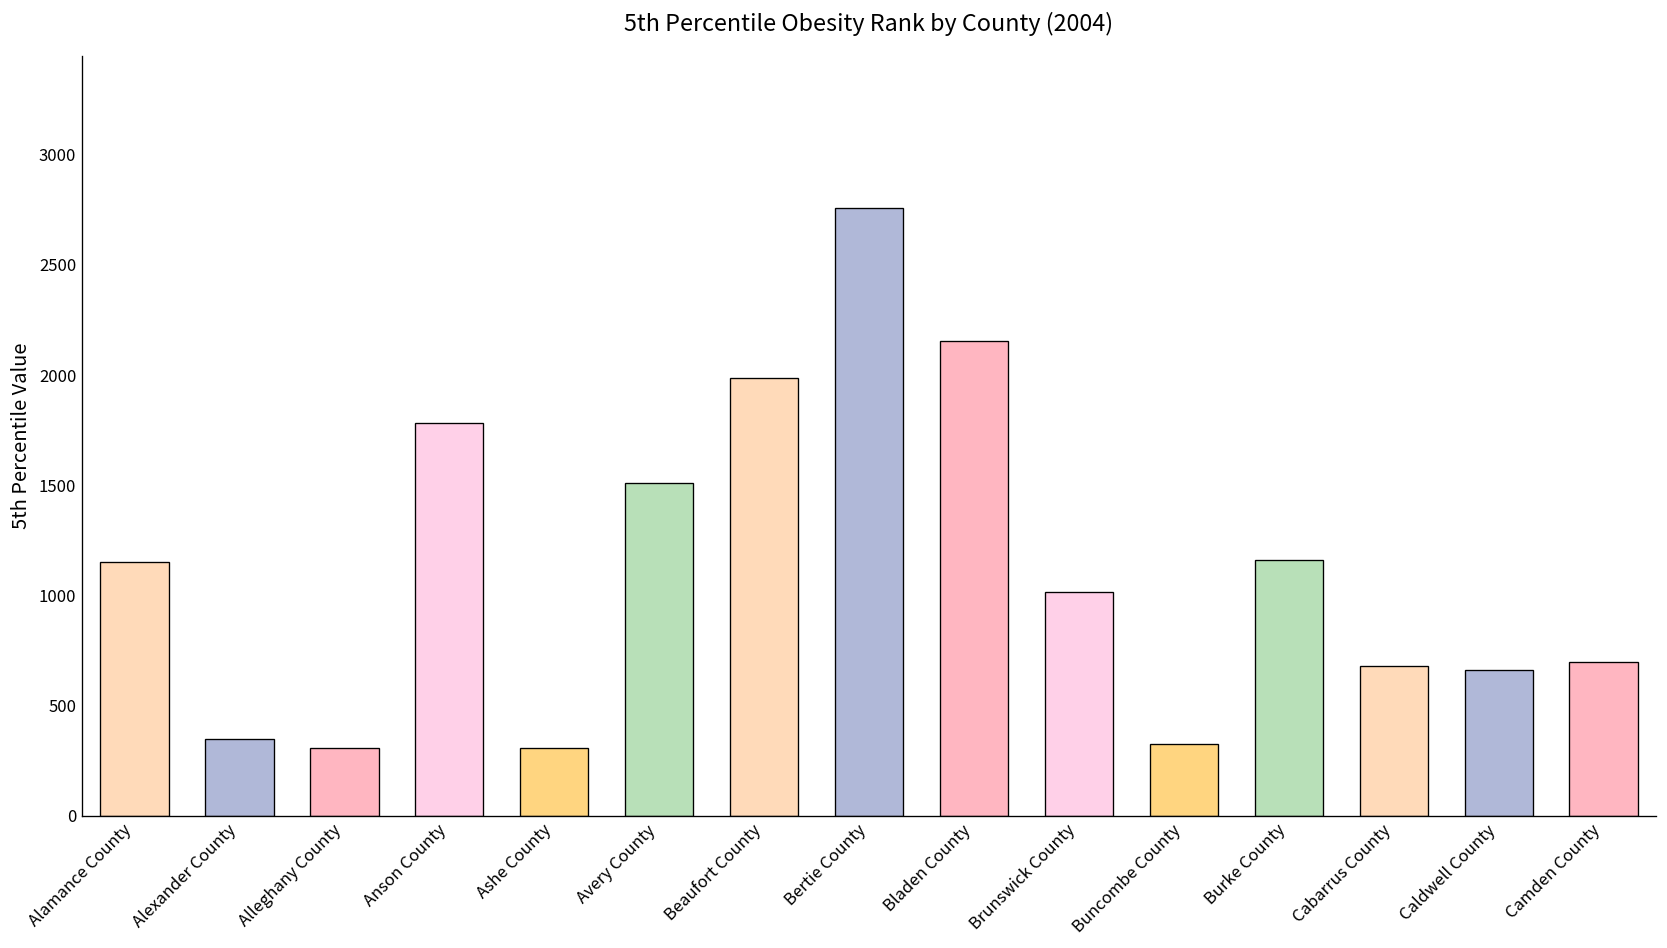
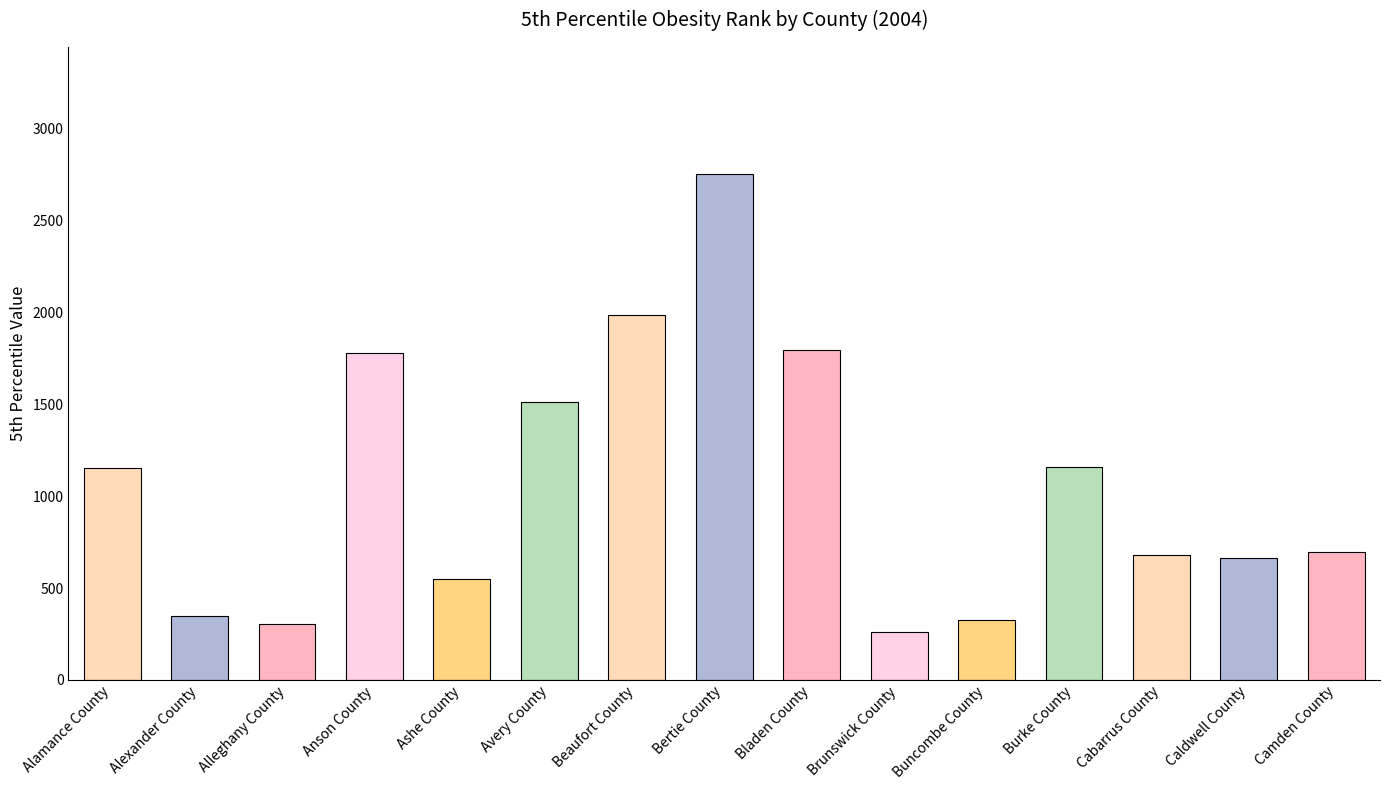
  {
    "Alamance County": 1150,
    "Alexander County": 350,
    "Alleghany County": 310,
    "Anson County": 1780,
-   "Ashe County": 310,
+   "Ashe County": 550,
    "Avery County": 1510,
    "Beaufort County": 1990,
    "Bertie County": 2760,
-   "Bladen County": 2160,
-   "Brunswick County": 1020,
+   "Bladen County": 1800,
+   "Brunswick County": 260,
    "Buncombe County": 330,
    "Burke County": 1160,
    "Cabarrus County": 680,
    "Caldwell County": 660,
    "Camden County": 700
  }
